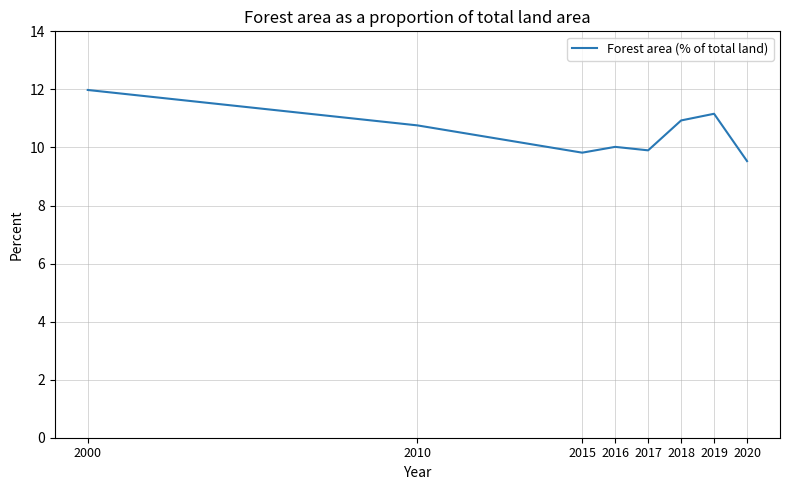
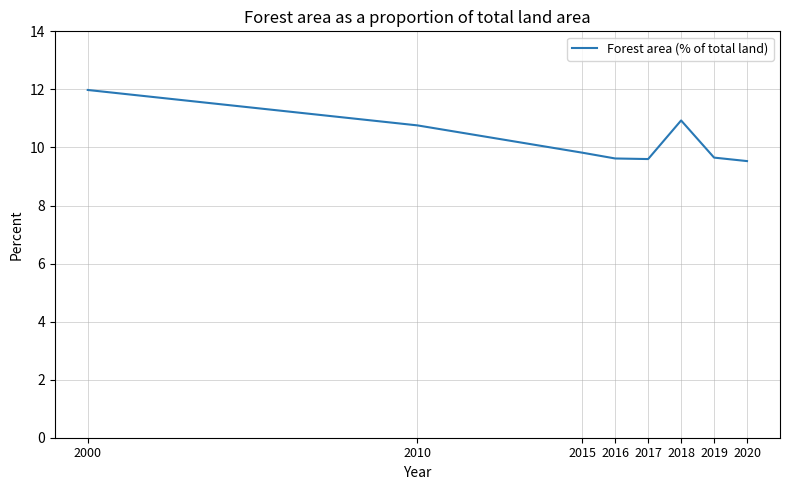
  {
    "2000": 12.0,
    "2010": 10.8,
    "2015": 9.8,
-   "2016": 10.0,
-   "2017": 9.9,
+   "2016": 9.6,
+   "2017": 9.6,
    "2018": 10.9,
-   "2019": 11.2,
+   "2019": 9.7,
    "2020": 9.5
  }
